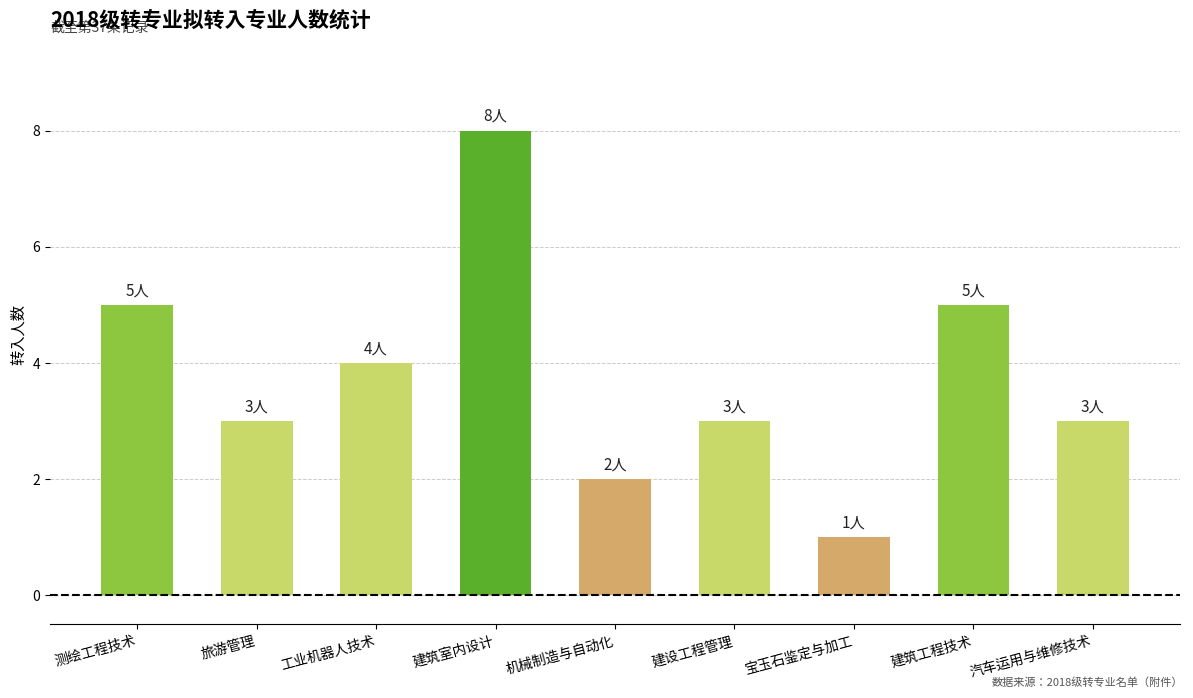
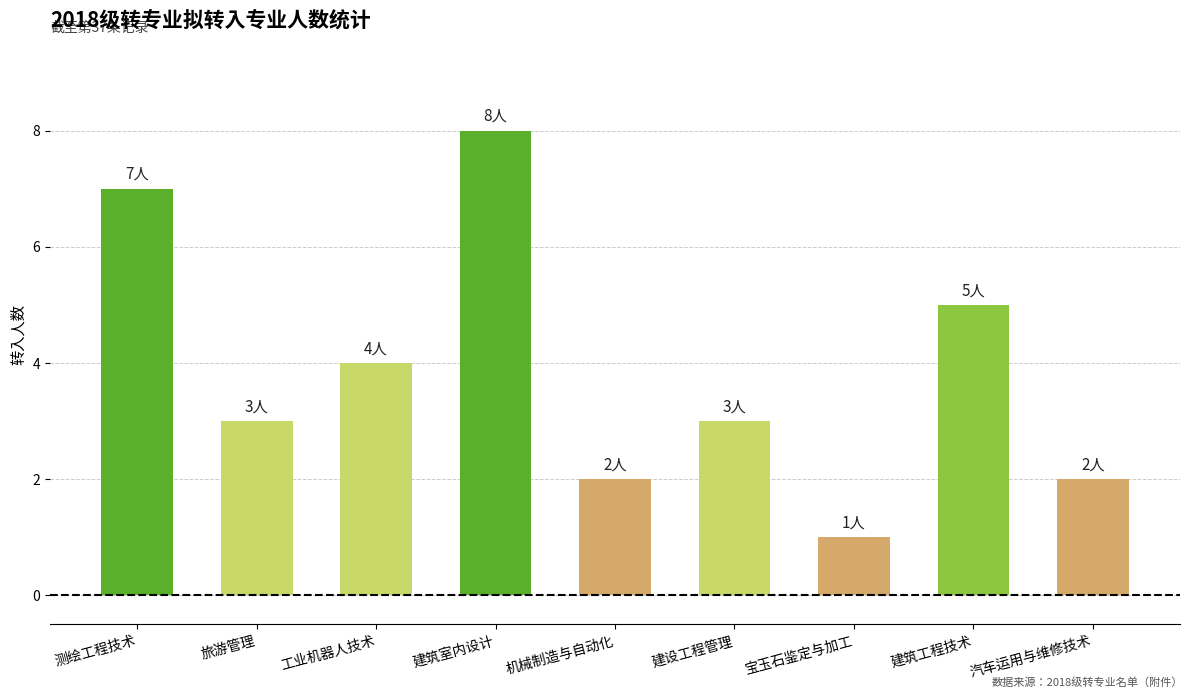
  {
-   "测绘工程技术": "5人",
+   "测绘工程技术": "7人",
    "旅游管理": "3人",
    "工业机器人技术": "4人",
    "建筑室内设计": "8人",
    "机械制造与自动化": "2人",
    "建设工程管理": "3人",
    "宝玉石鉴定与加工": "1人",
    "建筑工程技术": "5人",
-   "汽车运用与维修技术": "3人"
+   "汽车运用与维修技术": "2人"
  }
